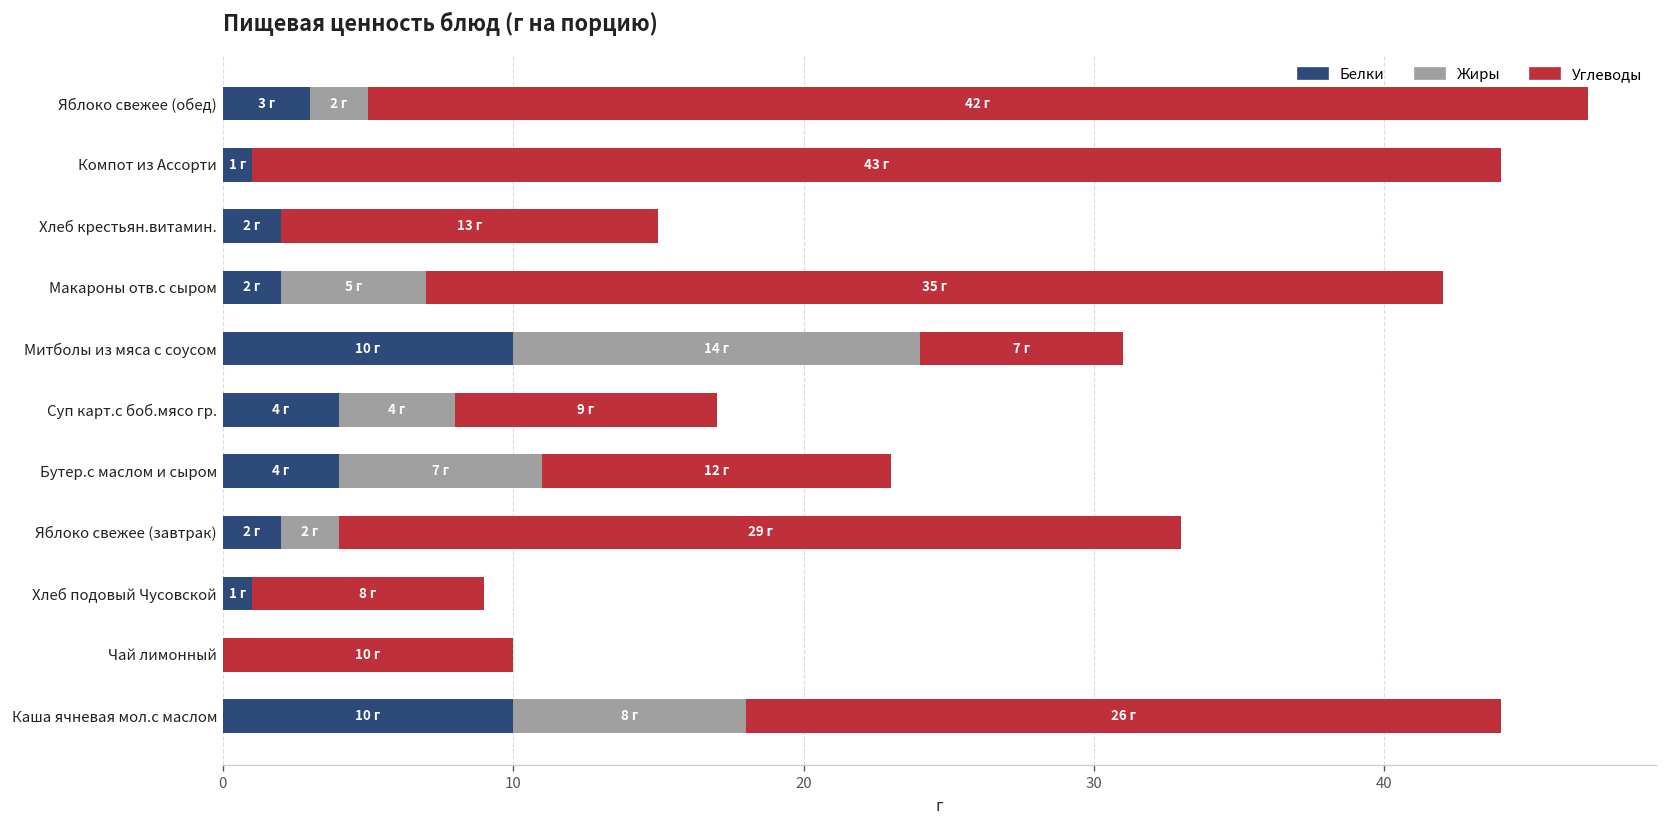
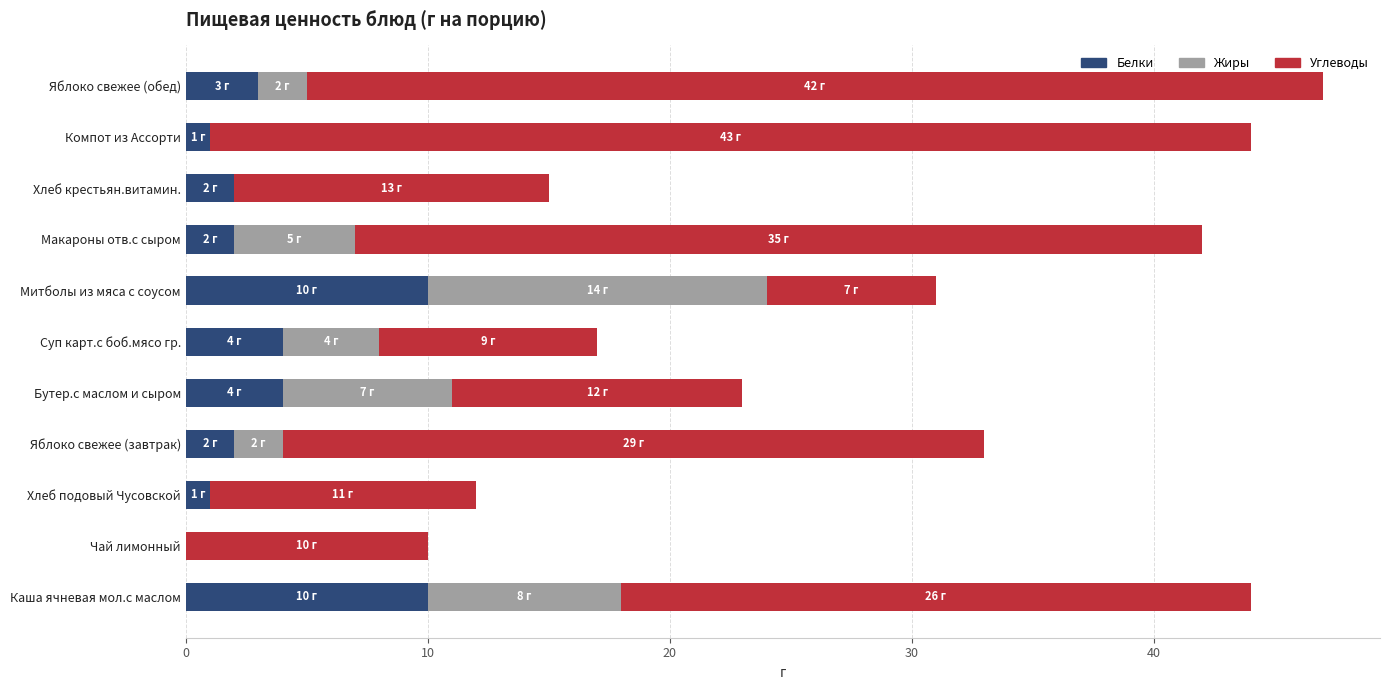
  {
    "Белки": {
      "Яблоко свежее (обед)": 3,
      "Компот из Ассорти": 1,
      "Хлеб крестьян.витамин.": 2,
      "Макароны отв.с сыром": 2,
      "Митболы из мяса с соусом": 10,
      "Суп карт.с боб.мясо гр.": 4,
      "Бутер.с маслом и сыром": 4,
      "Яблоко свежее (завтрак)": 2,
      "Хлеб подовый Чусовской": 1,
      "Каша ячневая мол.с маслом": 10
    },
    "Жиры": {
      "Яблоко свежее (обед)": 2,
      "Макароны отв.с сыром": 5,
      "Митболы из мяса с соусом": 14,
      "Суп карт.с боб.мясо гр.": 4,
      "Бутер.с маслом и сыром": 7,
      "Яблоко свежее (завтрак)": 2,
      "Каша ячневая мол.с маслом": 8
    },
    "Углеводы": {
      "Яблоко свежее (обед)": 42,
      "Компот из Ассорти": 43,
      "Хлеб крестьян.витамин.": 13,
      "Макароны отв.с сыром": 35,
      "Митболы из мяса с соусом": 7,
      "Суп карт.с боб.мясо гр.": 9,
      "Бутер.с маслом и сыром": 12,
      "Яблоко свежее (завтрак)": 29,
-     "Хлеб подовый Чусовской": 8,
+     "Хлеб подовый Чусовской": 11,
      "Чай лимонный": 10,
      "Каша ячневая мол.с маслом": 26
    }
  }
